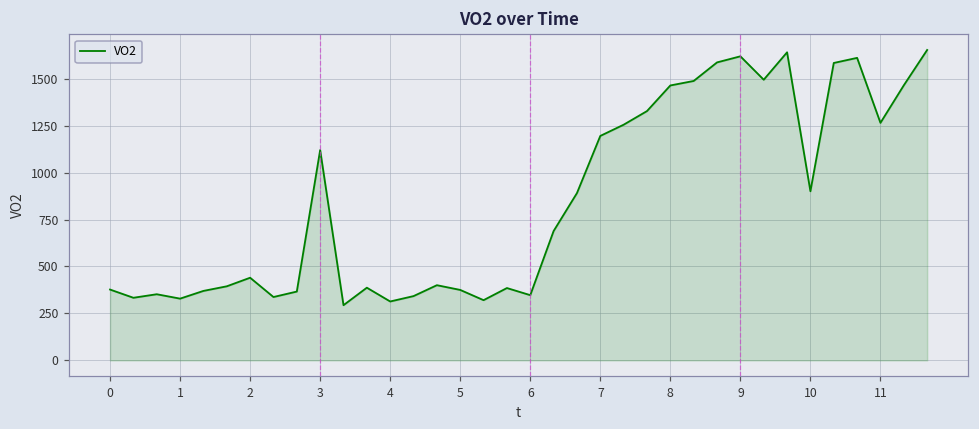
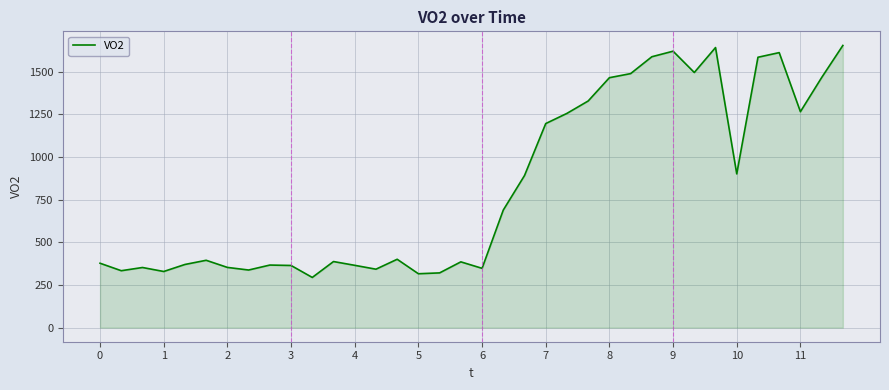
  {
    "0": 380,
    "1": 330,
-   "2": 440,
-   "3": 1120,
-   "4": 310,
-   "5": 380,
+   "2": 350,
+   "3": 360,
+   "4": 360,
+   "5": 320,
    "6": 350,
    "7": 1200,
    "8": 1460,
    "9": 1620,
    "10": 900,
    "11": 1260
  }
